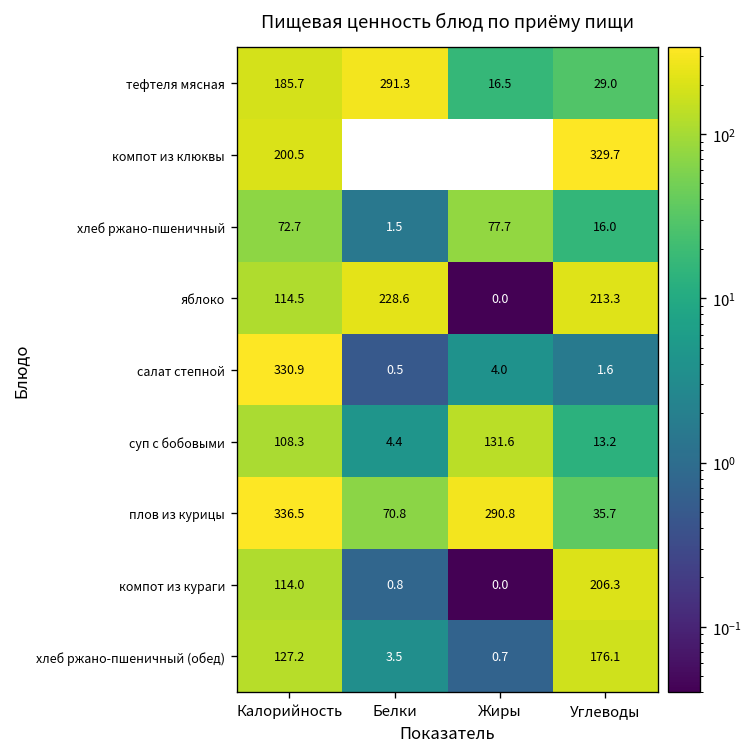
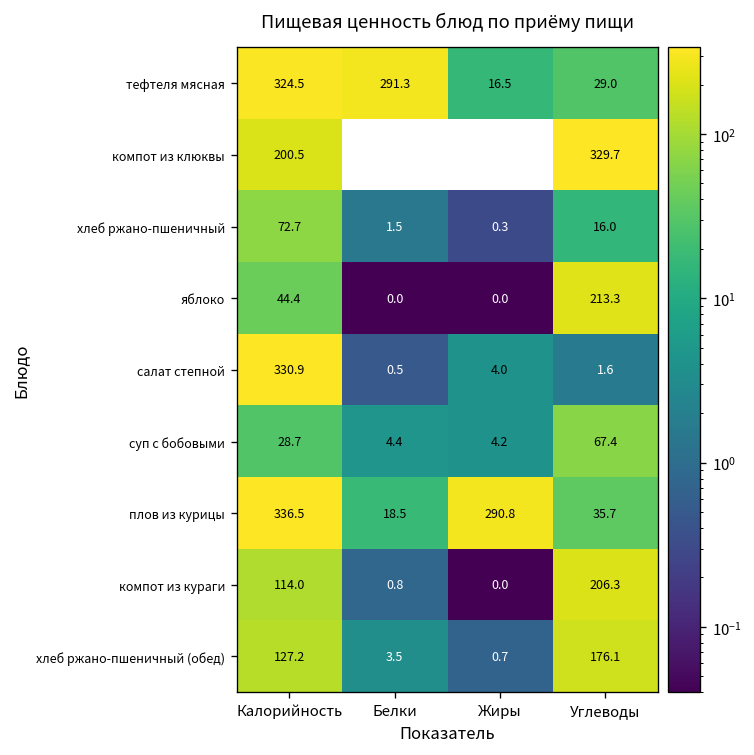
  {
    "тефтеля мясная": {
-     "Калорийность": 185.7,
+     "Калорийность": 324.5,
      "Белки": 291.3,
      "Жиры": 16.5,
      "Углеводы": 29.0
    },
    "компот из клюквы": {
      "Калорийность": 200.5,
      "Углеводы": 329.7
    },
    "хлеб ржано-пшеничный": {
      "Калорийность": 72.7,
      "Белки": 1.5,
-     "Жиры": 77.7,
+     "Жиры": 0.3,
      "Углеводы": 16.0
    },
    "яблоко": {
-     "Калорийность": 114.5,
-     "Белки": 228.6,
+     "Калорийность": 44.4,
+     "Белки": 0.0,
      "Жиры": 0.0,
      "Углеводы": 213.3
    },
    "салат степной": {
      "Калорийность": 330.9,
      "Белки": 0.5,
      "Жиры": 4.0,
      "Углеводы": 1.6
    },
    "суп с бобовыми": {
-     "Калорийность": 108.3,
+     "Калорийность": 28.7,
      "Белки": 4.4,
-     "Жиры": 131.6,
-     "Углеводы": 13.2
+     "Жиры": 4.2,
+     "Углеводы": 67.4
    },
    "плов из курицы": {
      "Калорийность": 336.5,
-     "Белки": 70.8,
+     "Белки": 18.5,
      "Жиры": 290.8,
      "Углеводы": 35.7
    },
    "компот из кураги": {
      "Калорийность": 114.0,
      "Белки": 0.8,
      "Жиры": 0.0,
      "Углеводы": 206.3
    },
    "хлеб ржано-пшеничный (обед)": {
      "Калорийность": 127.2,
      "Белки": 3.5,
      "Жиры": 0.7,
      "Углеводы": 176.1
    }
  }
